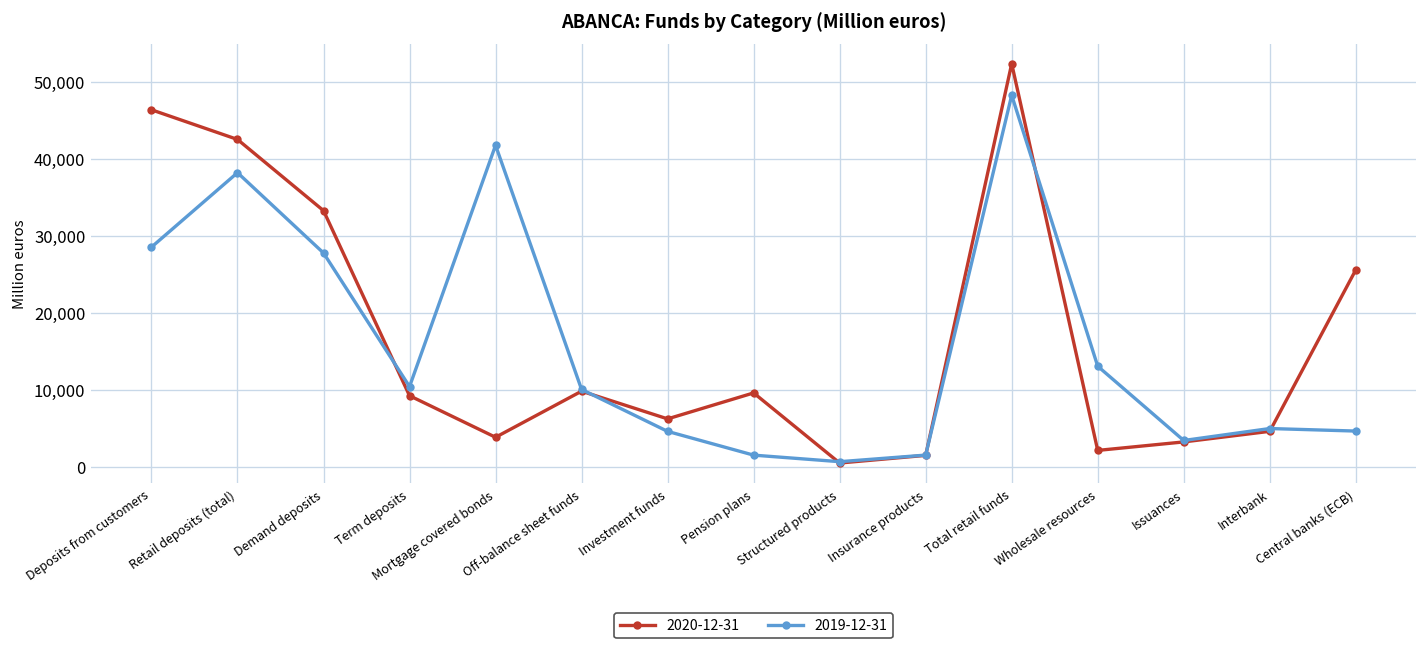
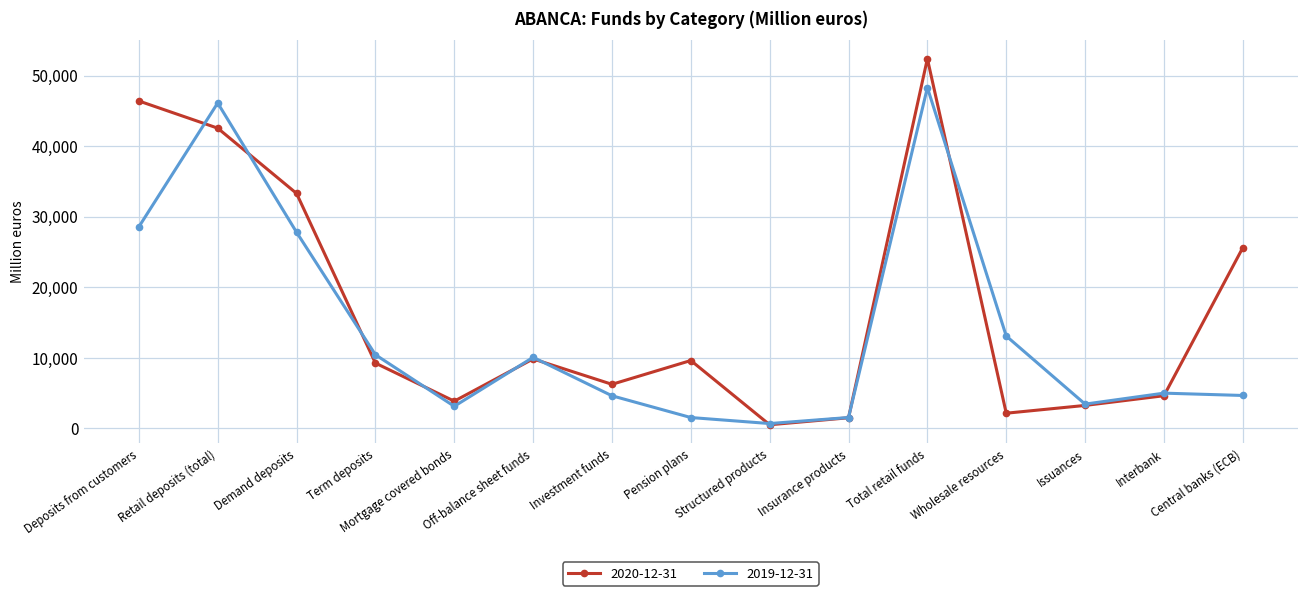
  {
    "2020-12-31": {
      "Deposits from customers": "46,000",
      "Retail deposits (total)": "43,000",
      "Demand deposits": "33,000",
      "Term deposits": "9,000",
      "Mortgage covered bonds": "4,000",
      "Investment funds": "6,000",
      "Pension plans": "10,000",
      "Total retail funds": "52,000",
      "Wholesale resources": "2,000",
      "Central banks (ECB)": "26,000"
    },
    "2019-12-31": {
      "Deposits from customers": "29,000",
-     "Retail deposits (total)": "38,000",
+     "Retail deposits (total)": "46,000",
      "Demand deposits": "28,000",
      "Term deposits": "10,000",
-     "Mortgage covered bonds": "42,000",
+     "Mortgage covered bonds": "3,000",
      "Investment funds": "5,000",
      "Pension plans": "2,000",
      "Total retail funds": "48,000",
      "Wholesale resources": "13,000",
      "Central banks (ECB)": "5,000"
    }
  }
